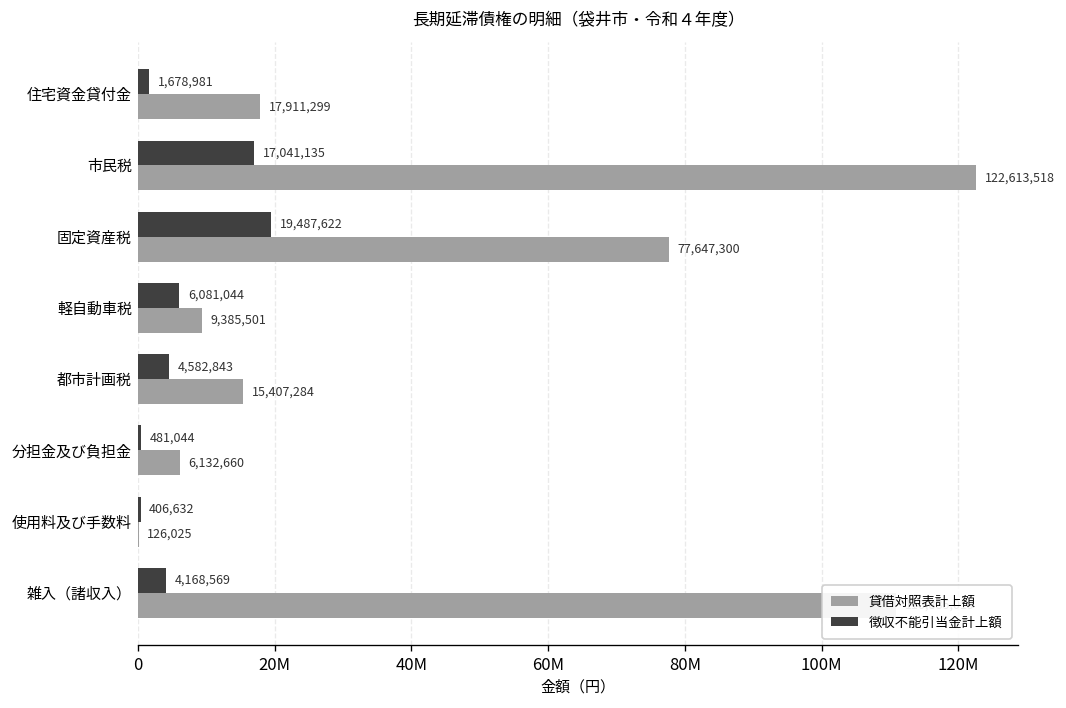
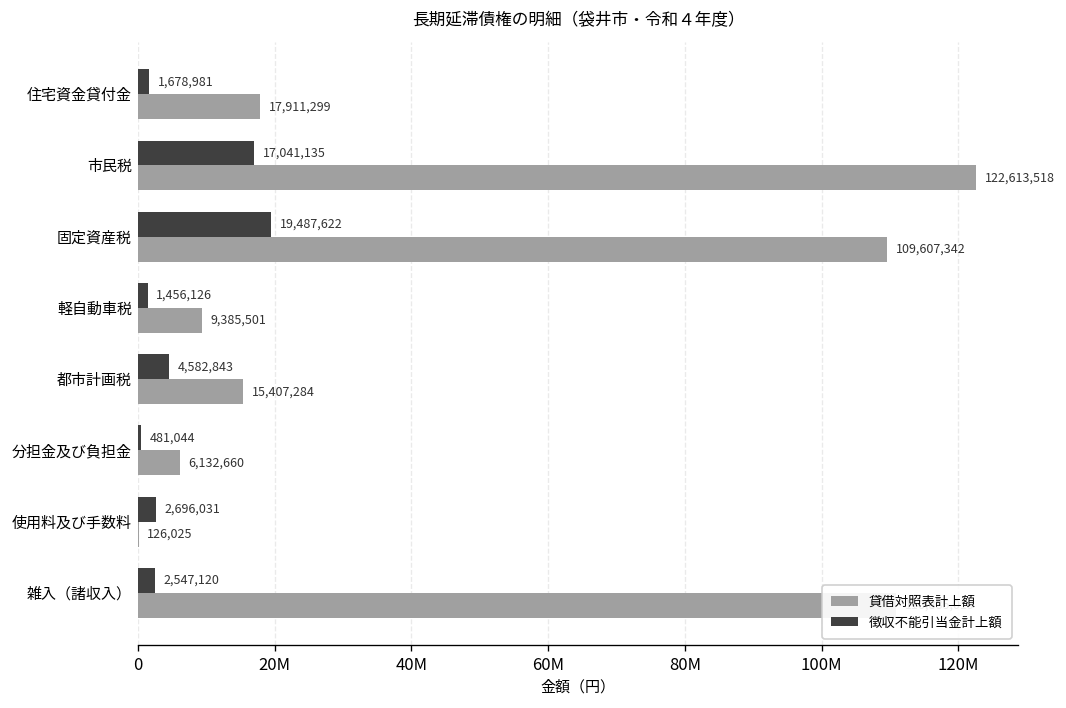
  {
    "貸借対照表計上額": {
      "住宅資金貸付金": "17,911,299",
      "市民税": "122,613,518",
-     "固定資産税": "77,647,300",
+     "固定資産税": "109,607,342",
      "軽自動車税": "9,385,501",
      "都市計画税": "15,407,284",
      "分担金及び負担金": "6,132,660",
      "使用料及び手数料": "126,025"
    },
    "徴収不能引当金計上額": {
      "住宅資金貸付金": "1,678,981",
      "市民税": "17,041,135",
      "固定資産税": "19,487,622",
-     "軽自動車税": "6,081,044",
+     "軽自動車税": "1,456,126",
      "都市計画税": "4,582,843",
      "分担金及び負担金": "481,044",
-     "使用料及び手数料": "406,632",
-     "雑入（諸収入）": "4,168,569"
+     "使用料及び手数料": "2,696,031",
+     "雑入（諸収入）": "2,547,120"
    }
  }
